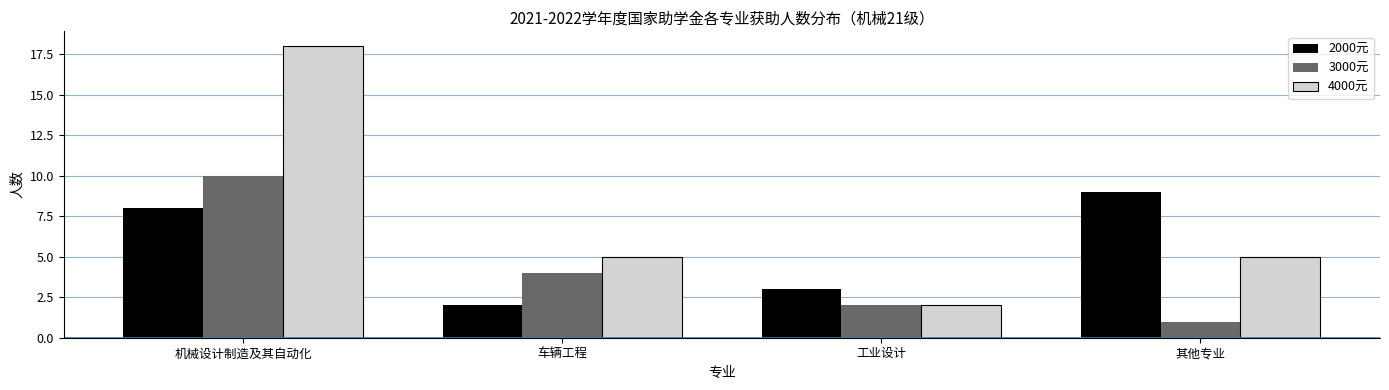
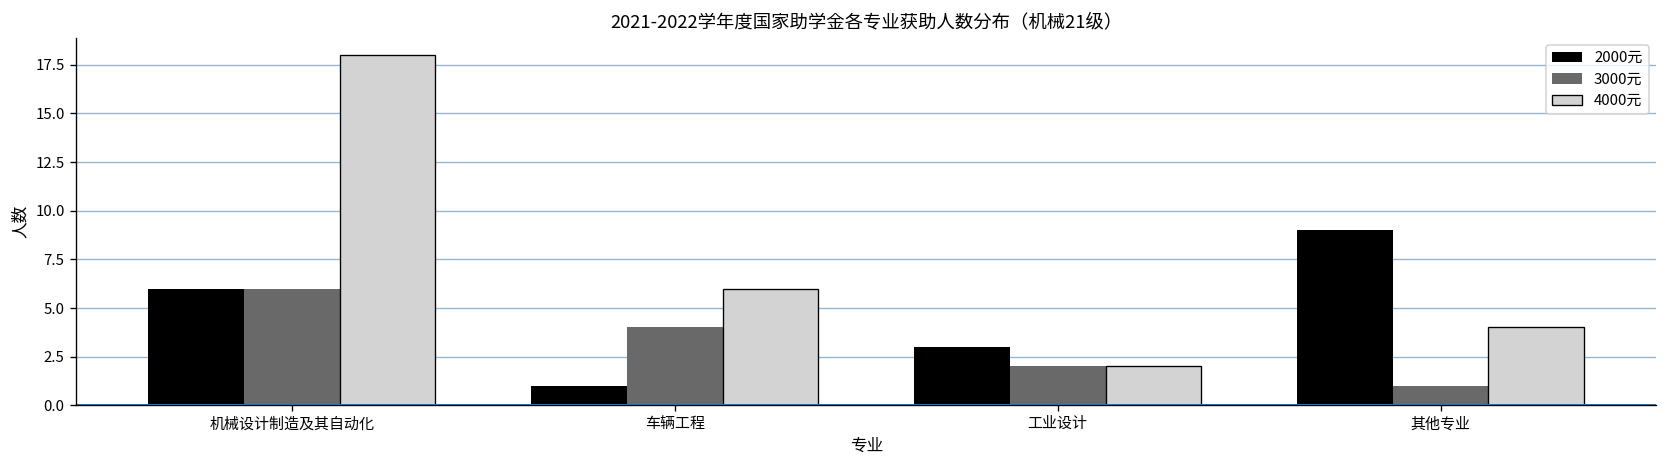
  {
    "2000元": {
-     "机械设计制造及其自动化": 8,
-     "车辆工程": 2,
+     "机械设计制造及其自动化": 6,
+     "车辆工程": 1,
      "工业设计": 3,
      "其他专业": 9
    },
    "3000元": {
-     "机械设计制造及其自动化": 10,
+     "机械设计制造及其自动化": 6,
      "车辆工程": 4,
      "工业设计": 2,
      "其他专业": 1
    },
    "4000元": {
      "机械设计制造及其自动化": 18,
-     "车辆工程": 5,
+     "车辆工程": 6,
      "工业设计": 2,
-     "其他专业": 5
+     "其他专业": 4
    }
  }
